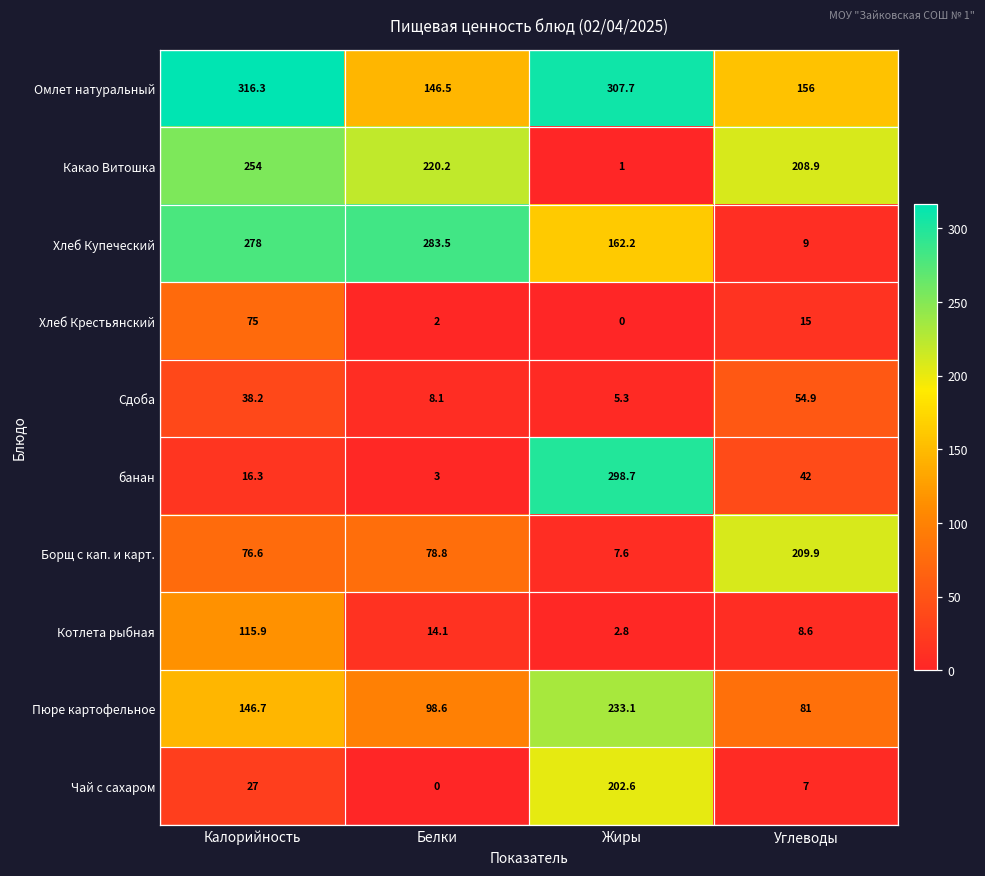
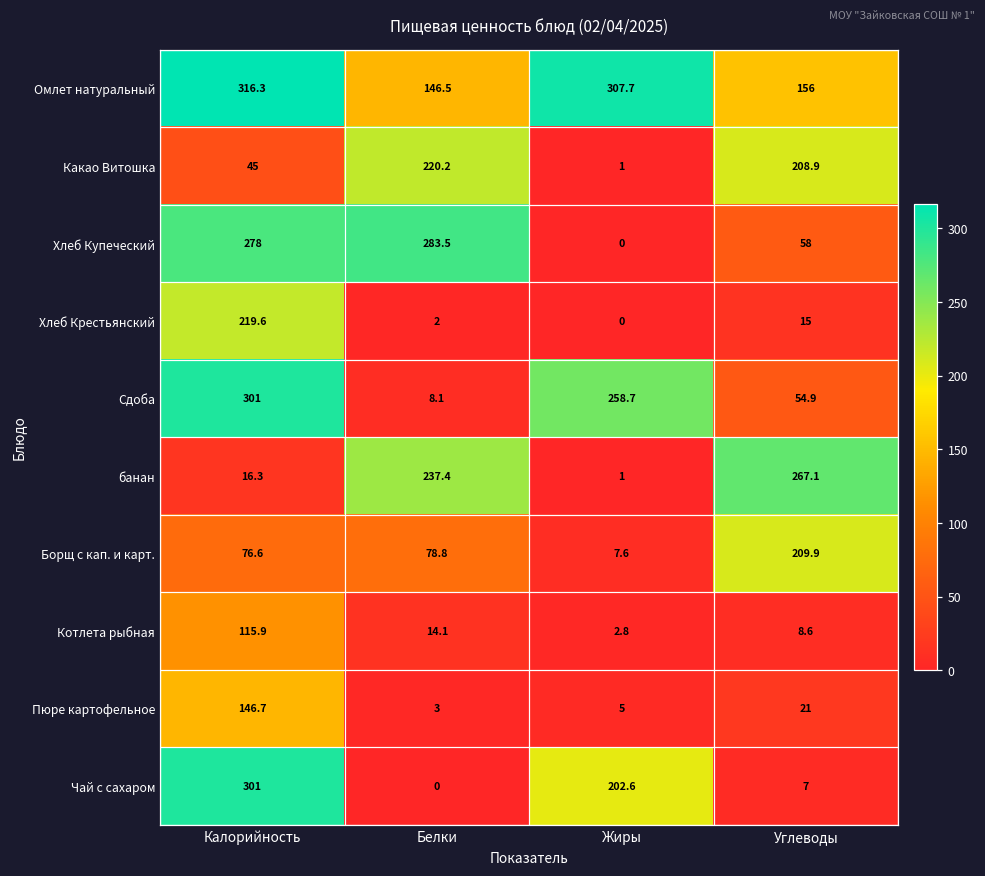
  {
    "Омлет натуральный": {
      "Калорийность": 316.3,
      "Белки": 146.5,
      "Жиры": 307.7,
      "Углеводы": 156
    },
    "Какао Витошка": {
-     "Калорийность": 254,
+     "Калорийность": 45,
      "Белки": 220.2,
      "Жиры": 1,
      "Углеводы": 208.9
    },
    "Хлеб Купеческий": {
      "Калорийность": 278,
      "Белки": 283.5,
-     "Жиры": 162.2,
-     "Углеводы": 9
+     "Жиры": 0,
+     "Углеводы": 58
    },
    "Хлеб Крестьянский": {
-     "Калорийность": 75,
+     "Калорийность": 219.6,
      "Белки": 2,
      "Жиры": 0,
      "Углеводы": 15
    },
    "Сдоба": {
-     "Калорийность": 38.2,
+     "Калорийность": 301,
      "Белки": 8.1,
-     "Жиры": 5.3,
+     "Жиры": 258.7,
      "Углеводы": 54.9
    },
    "банан": {
      "Калорийность": 16.3,
-     "Белки": 3,
-     "Жиры": 298.7,
-     "Углеводы": 42
+     "Белки": 237.4,
+     "Жиры": 1,
+     "Углеводы": 267.1
    },
    "Борщ с кап. и карт.": {
      "Калорийность": 76.6,
      "Белки": 78.8,
      "Жиры": 7.6,
      "Углеводы": 209.9
    },
    "Котлета рыбная": {
      "Калорийность": 115.9,
      "Белки": 14.1,
      "Жиры": 2.8,
      "Углеводы": 8.6
    },
    "Пюре картофельное": {
      "Калорийность": 146.7,
-     "Белки": 98.6,
-     "Жиры": 233.1,
-     "Углеводы": 81
+     "Белки": 3,
+     "Жиры": 5,
+     "Углеводы": 21
    },
    "Чай с сахаром": {
-     "Калорийность": 27,
+     "Калорийность": 301,
      "Белки": 0,
      "Жиры": 202.6,
      "Углеводы": 7
    }
  }
